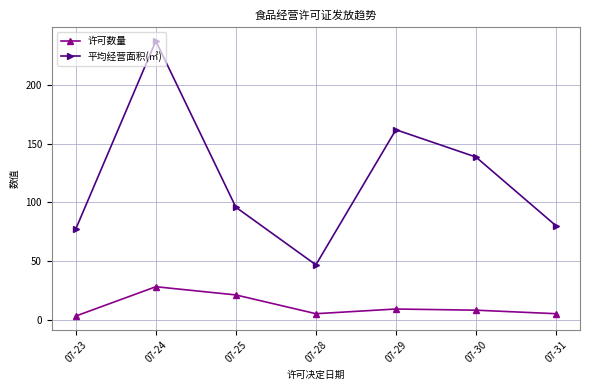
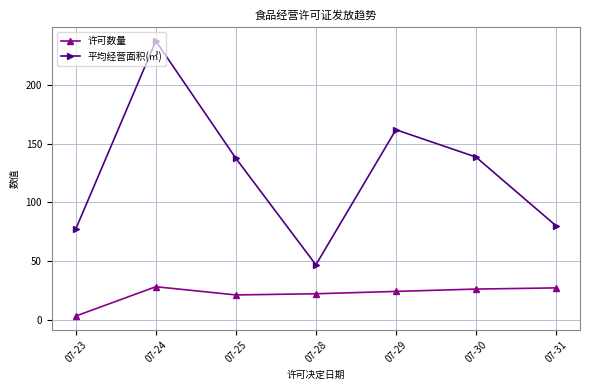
  {
    "许可数量": {
      "07-23": 3,
      "07-24": 28,
      "07-25": 21,
-     "07-28": 5,
-     "07-29": 9,
-     "07-30": 8,
-     "07-31": 5
+     "07-28": 22,
+     "07-29": 24,
+     "07-30": 26,
+     "07-31": 27
    },
    "平均经营面积(㎡)": {
      "07-23": 77,
-     "07-25": 96,
+     "07-25": 138,
      "07-28": 47,
      "07-29": 162,
      "07-30": 139,
      "07-31": 80
    }
  }
